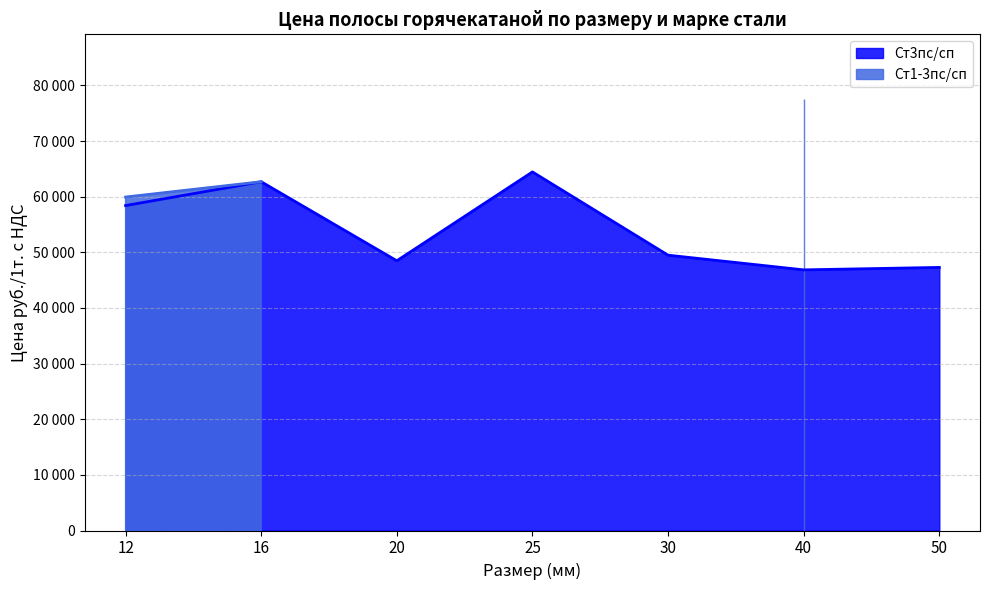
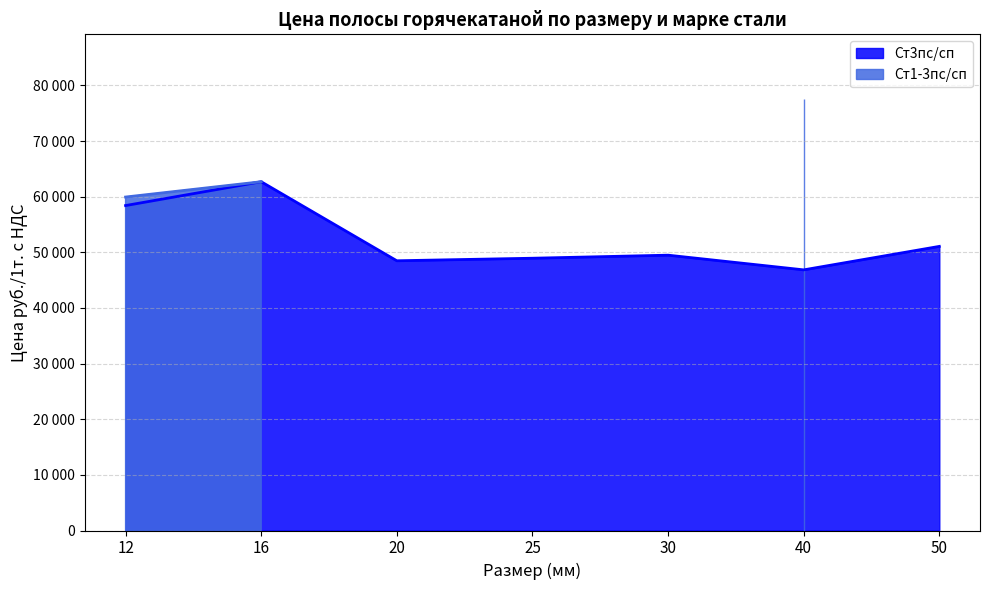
  {
    "Ст3пс/сп": {
      "12": 58000,
      "20": 48000,
-     "25": 64000,
+     "25": 49000,
      "30": 49000,
      "40": 47000,
-     "50": 47000
+     "50": 51000
    }
  }
